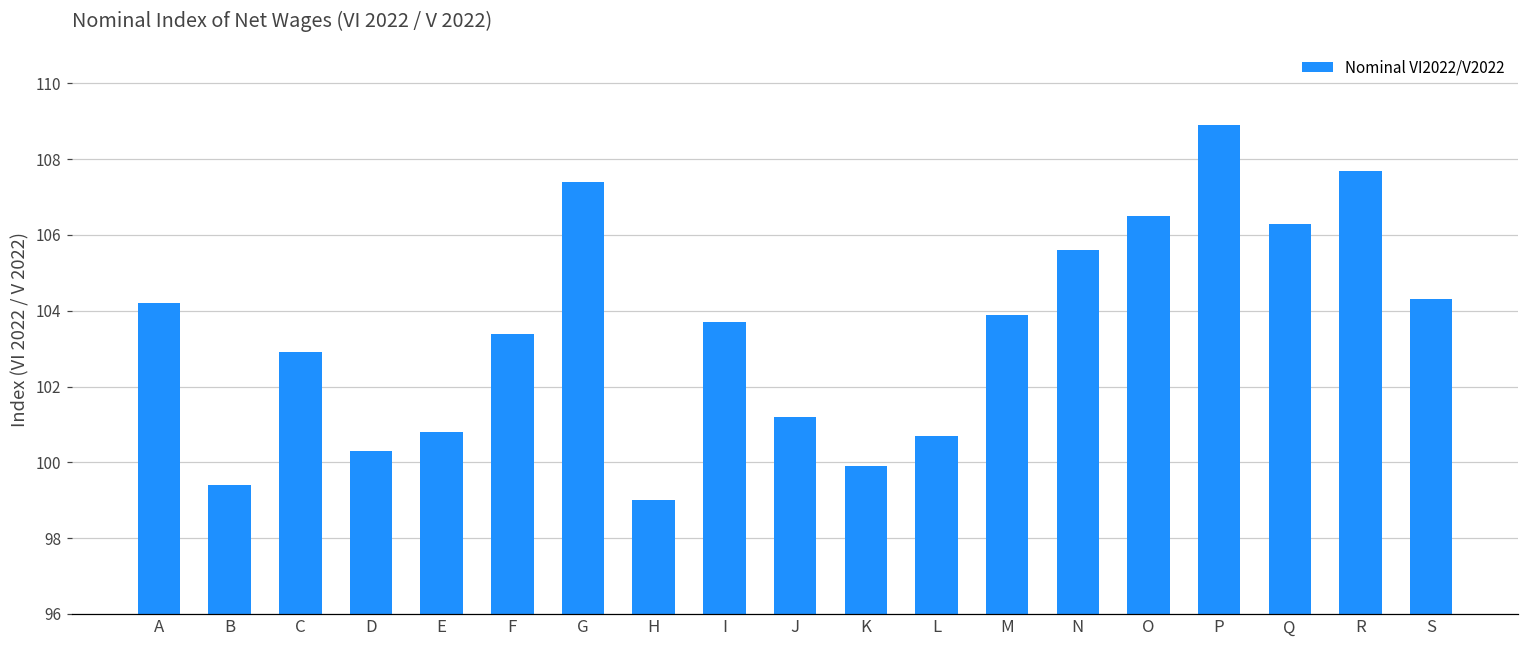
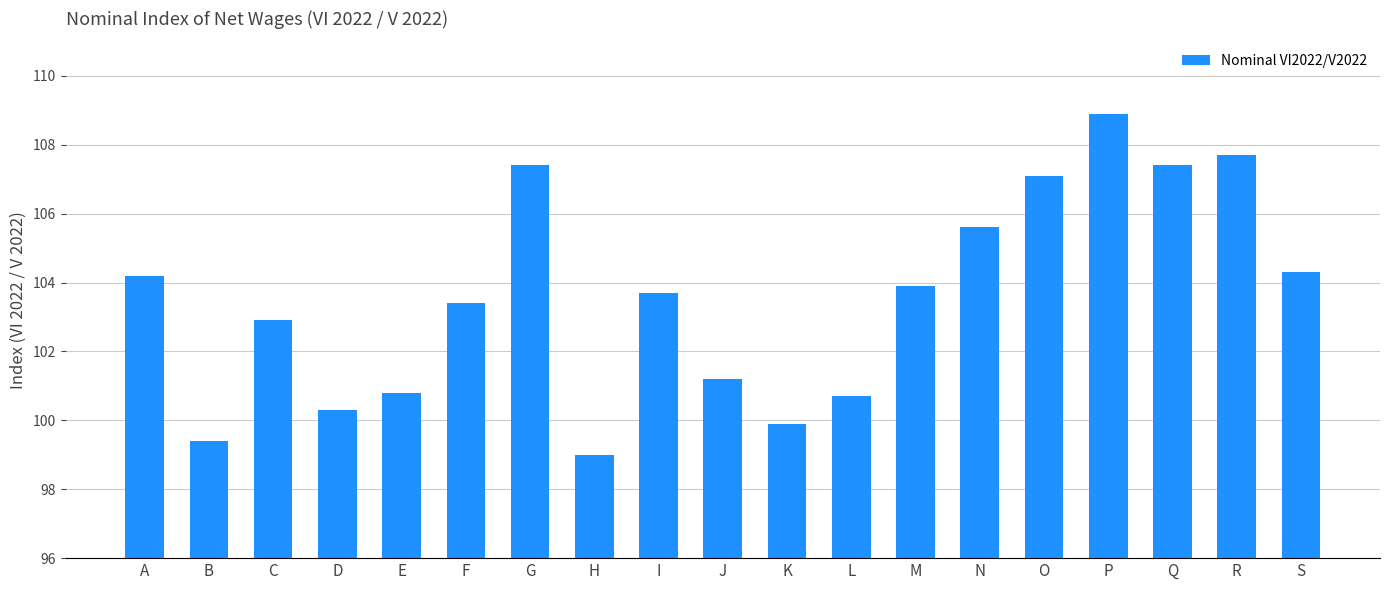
  {
    "A": 104.2,
    "B": 99.4,
    "C": 102.9,
    "D": 100.3,
    "E": 100.8,
    "F": 103.4,
    "G": 107.4,
    "H": 99.0,
    "I": 103.7,
    "J": 101.2,
    "K": 99.9,
    "L": 100.7,
    "M": 103.9,
    "N": 105.6,
-   "O": 106.5,
+   "O": 107.1,
    "P": 108.9,
-   "Q": 106.3,
+   "Q": 107.4,
    "R": 107.7,
    "S": 104.3
  }
